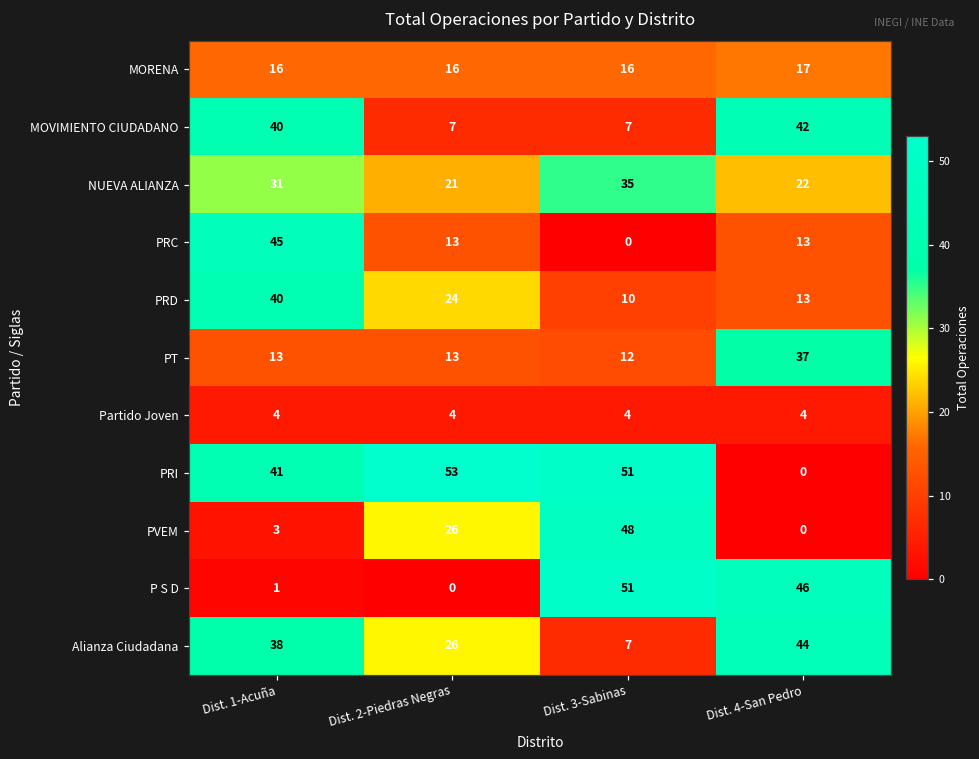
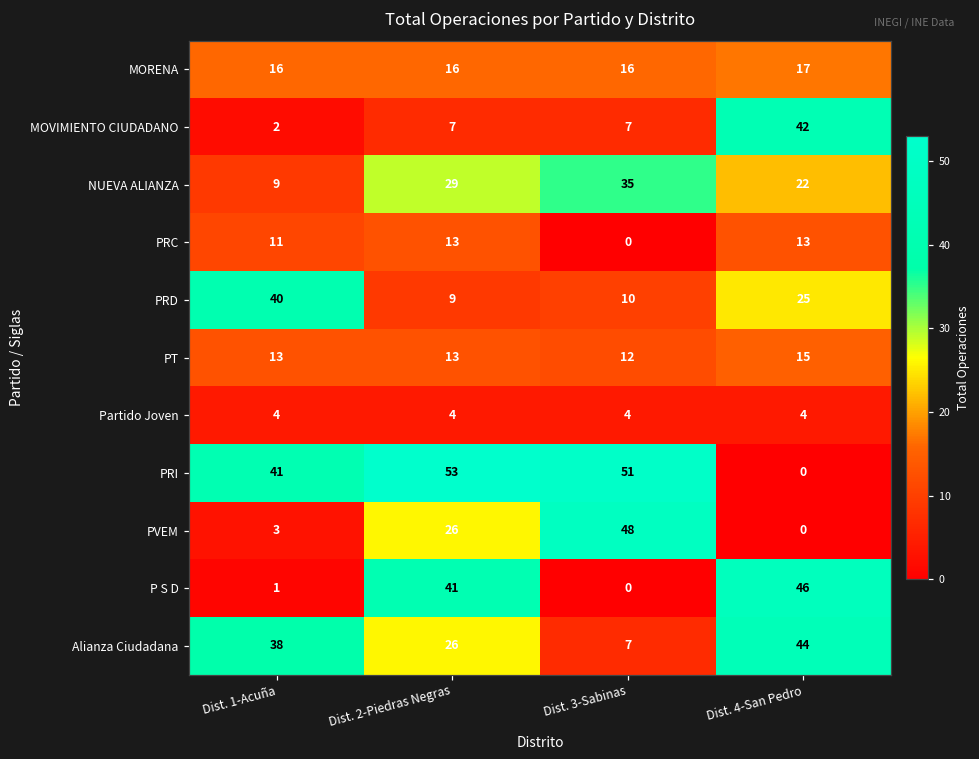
  {
    "MORENA": {
      "Dist. 1-Acuña": 16,
      "Dist. 2-Piedras Negras": 16,
      "Dist. 3-Sabinas": 16,
      "Dist. 4-San Pedro": 17
    },
    "MOVIMIENTO CIUDADANO": {
-     "Dist. 1-Acuña": 40,
+     "Dist. 1-Acuña": 2,
      "Dist. 2-Piedras Negras": 7,
      "Dist. 3-Sabinas": 7,
      "Dist. 4-San Pedro": 42
    },
    "NUEVA ALIANZA": {
-     "Dist. 1-Acuña": 31,
-     "Dist. 2-Piedras Negras": 21,
+     "Dist. 1-Acuña": 9,
+     "Dist. 2-Piedras Negras": 29,
      "Dist. 3-Sabinas": 35,
      "Dist. 4-San Pedro": 22
    },
    "PRC": {
-     "Dist. 1-Acuña": 45,
+     "Dist. 1-Acuña": 11,
      "Dist. 2-Piedras Negras": 13,
      "Dist. 3-Sabinas": 0,
      "Dist. 4-San Pedro": 13
    },
    "PRD": {
      "Dist. 1-Acuña": 40,
-     "Dist. 2-Piedras Negras": 24,
+     "Dist. 2-Piedras Negras": 9,
      "Dist. 3-Sabinas": 10,
-     "Dist. 4-San Pedro": 13
+     "Dist. 4-San Pedro": 25
    },
    "PT": {
      "Dist. 1-Acuña": 13,
      "Dist. 2-Piedras Negras": 13,
      "Dist. 3-Sabinas": 12,
-     "Dist. 4-San Pedro": 37
+     "Dist. 4-San Pedro": 15
    },
    "Partido Joven": {
      "Dist. 1-Acuña": 4,
      "Dist. 2-Piedras Negras": 4,
      "Dist. 3-Sabinas": 4,
      "Dist. 4-San Pedro": 4
    },
    "PRI": {
      "Dist. 1-Acuña": 41,
      "Dist. 2-Piedras Negras": 53,
      "Dist. 3-Sabinas": 51,
      "Dist. 4-San Pedro": 0
    },
    "PVEM": {
      "Dist. 1-Acuña": 3,
      "Dist. 2-Piedras Negras": 26,
      "Dist. 3-Sabinas": 48,
      "Dist. 4-San Pedro": 0
    },
    "P S D": {
      "Dist. 1-Acuña": 1,
-     "Dist. 2-Piedras Negras": 0,
-     "Dist. 3-Sabinas": 51,
+     "Dist. 2-Piedras Negras": 41,
+     "Dist. 3-Sabinas": 0,
      "Dist. 4-San Pedro": 46
    },
    "Alianza Ciudadana": {
      "Dist. 1-Acuña": 38,
      "Dist. 2-Piedras Negras": 26,
      "Dist. 3-Sabinas": 7,
      "Dist. 4-San Pedro": 44
    }
  }
